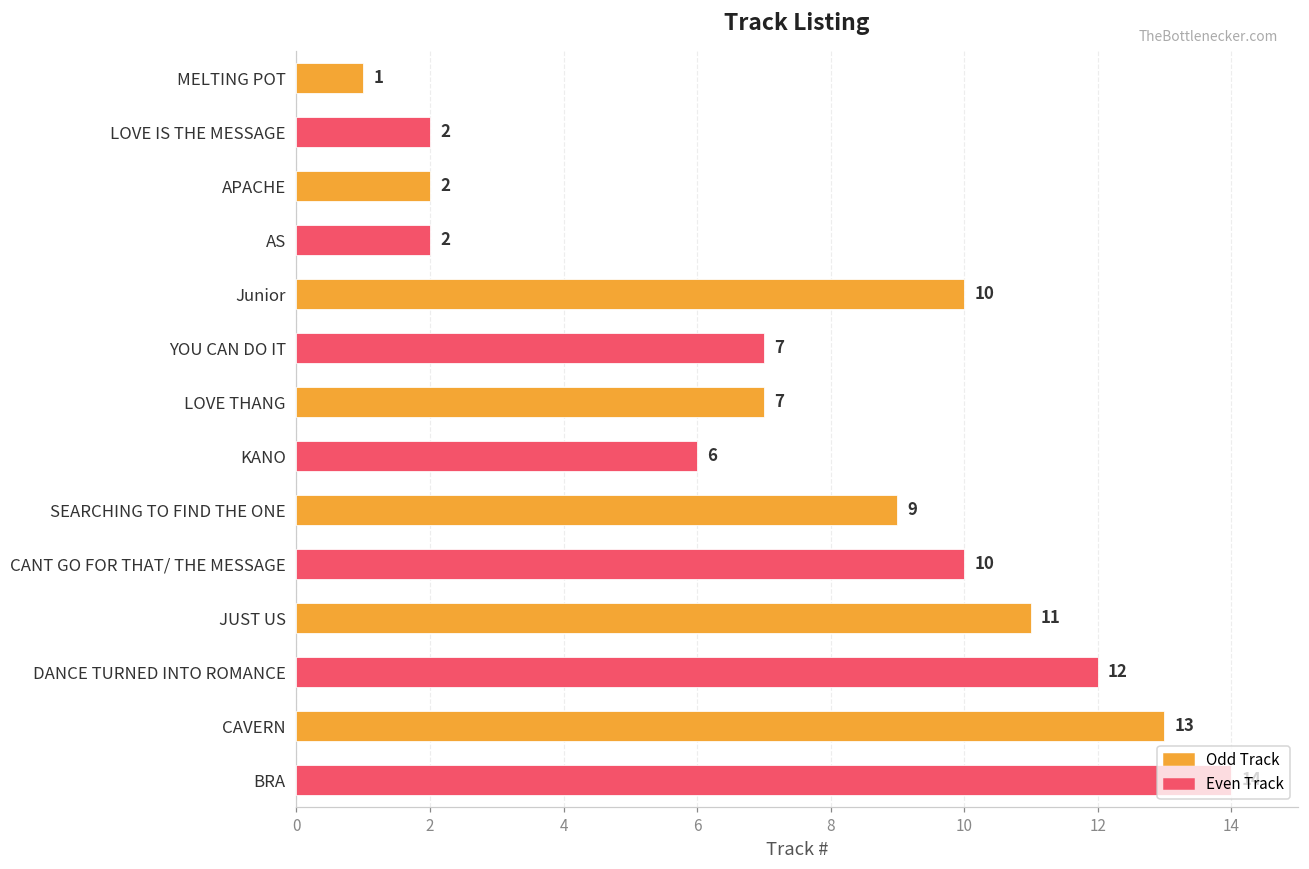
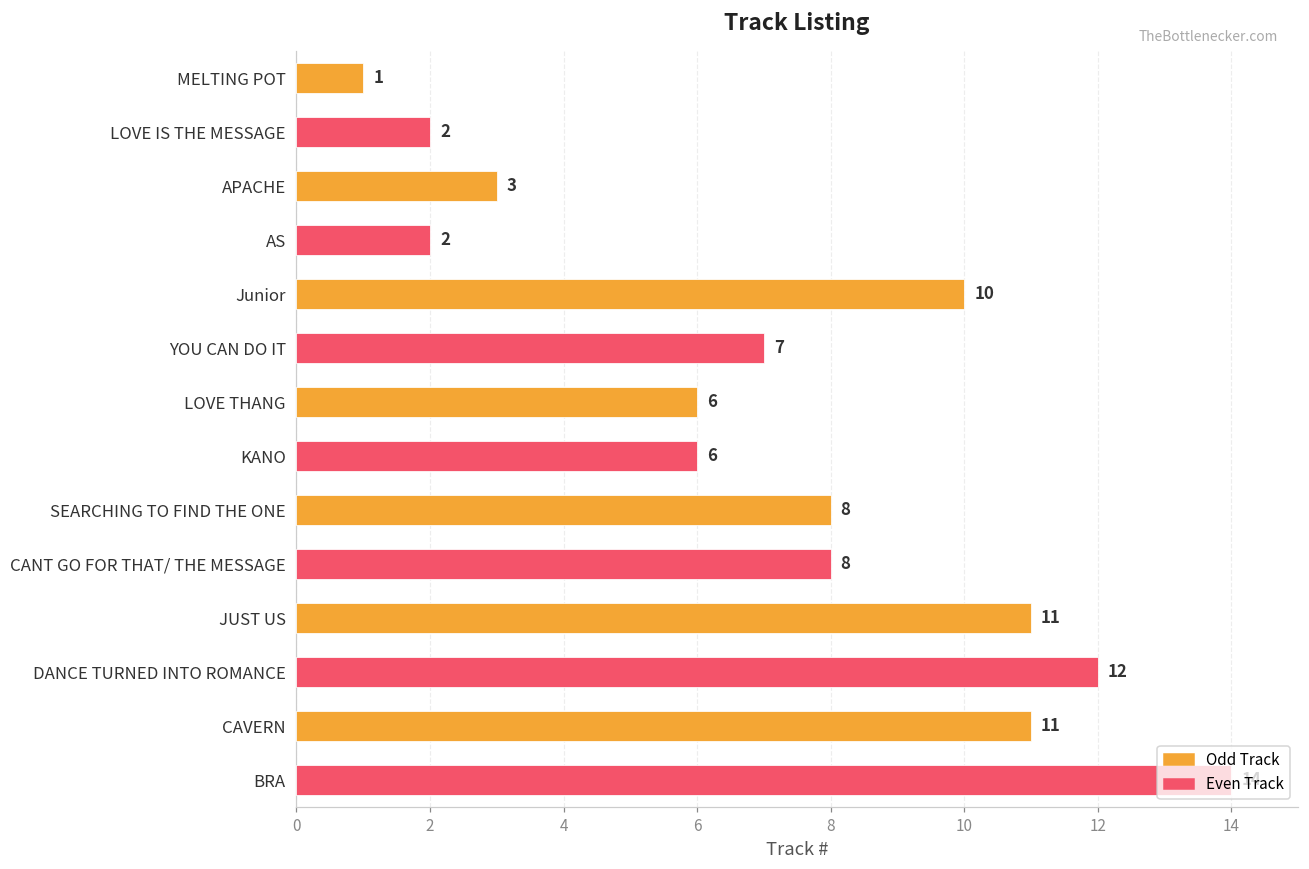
  {
    "MELTING POT": 1,
    "LOVE IS THE MESSAGE": 2,
-   "APACHE": 2,
+   "APACHE": 3,
    "AS": 2,
    "Junior": 10,
    "YOU CAN DO IT": 7,
-   "LOVE THANG": 7,
+   "LOVE THANG": 6,
    "KANO": 6,
-   "SEARCHING TO FIND THE ONE": 9,
-   "CANT GO FOR THAT/ THE MESSAGE": 10,
+   "SEARCHING TO FIND THE ONE": 8,
+   "CANT GO FOR THAT/ THE MESSAGE": 8,
    "JUST US": 11,
    "DANCE TURNED INTO ROMANCE": 12,
-   "CAVERN": 13
+   "CAVERN": 11
  }
